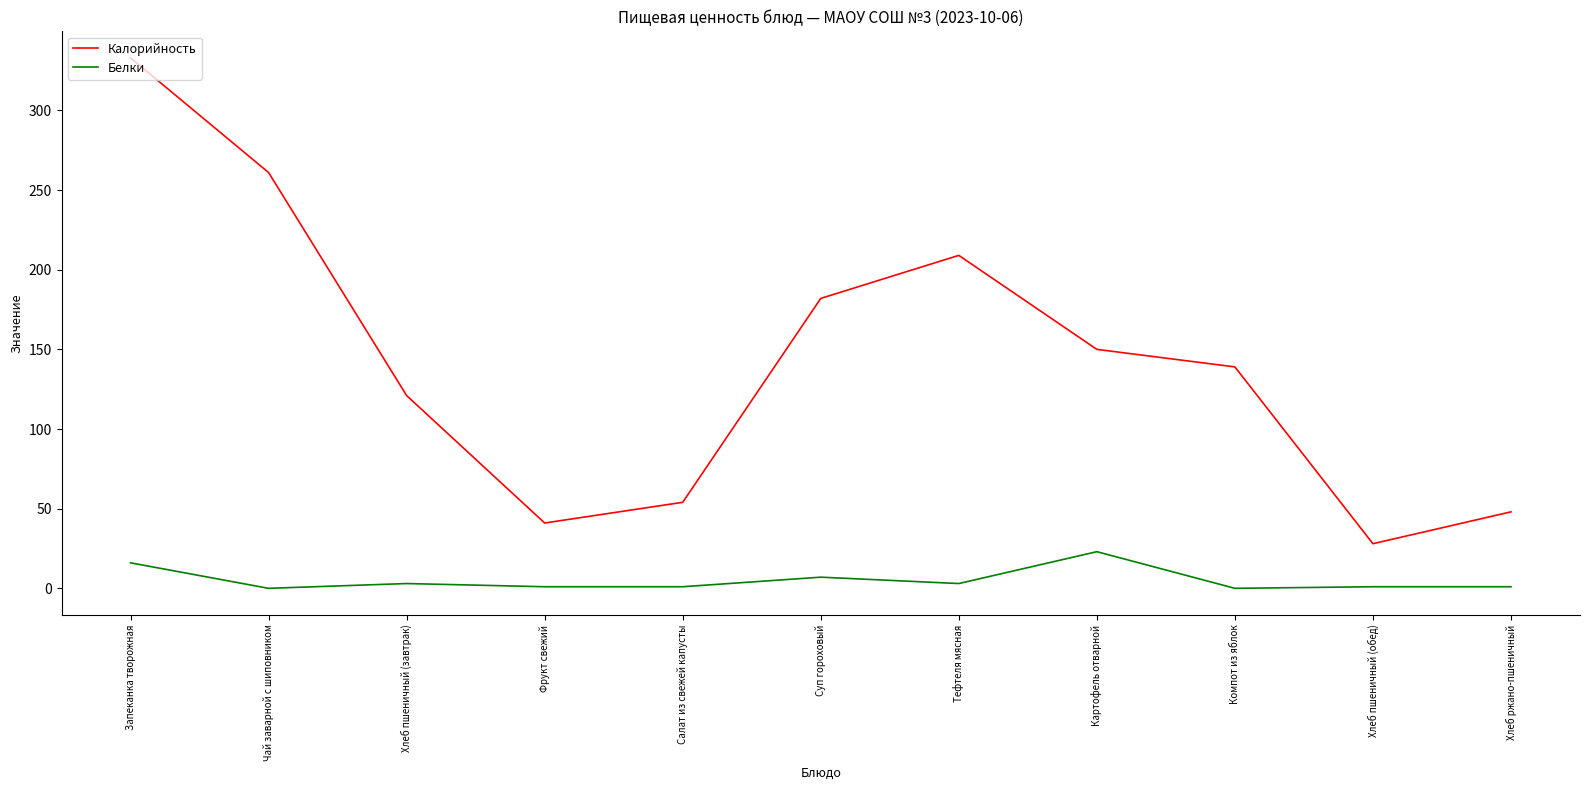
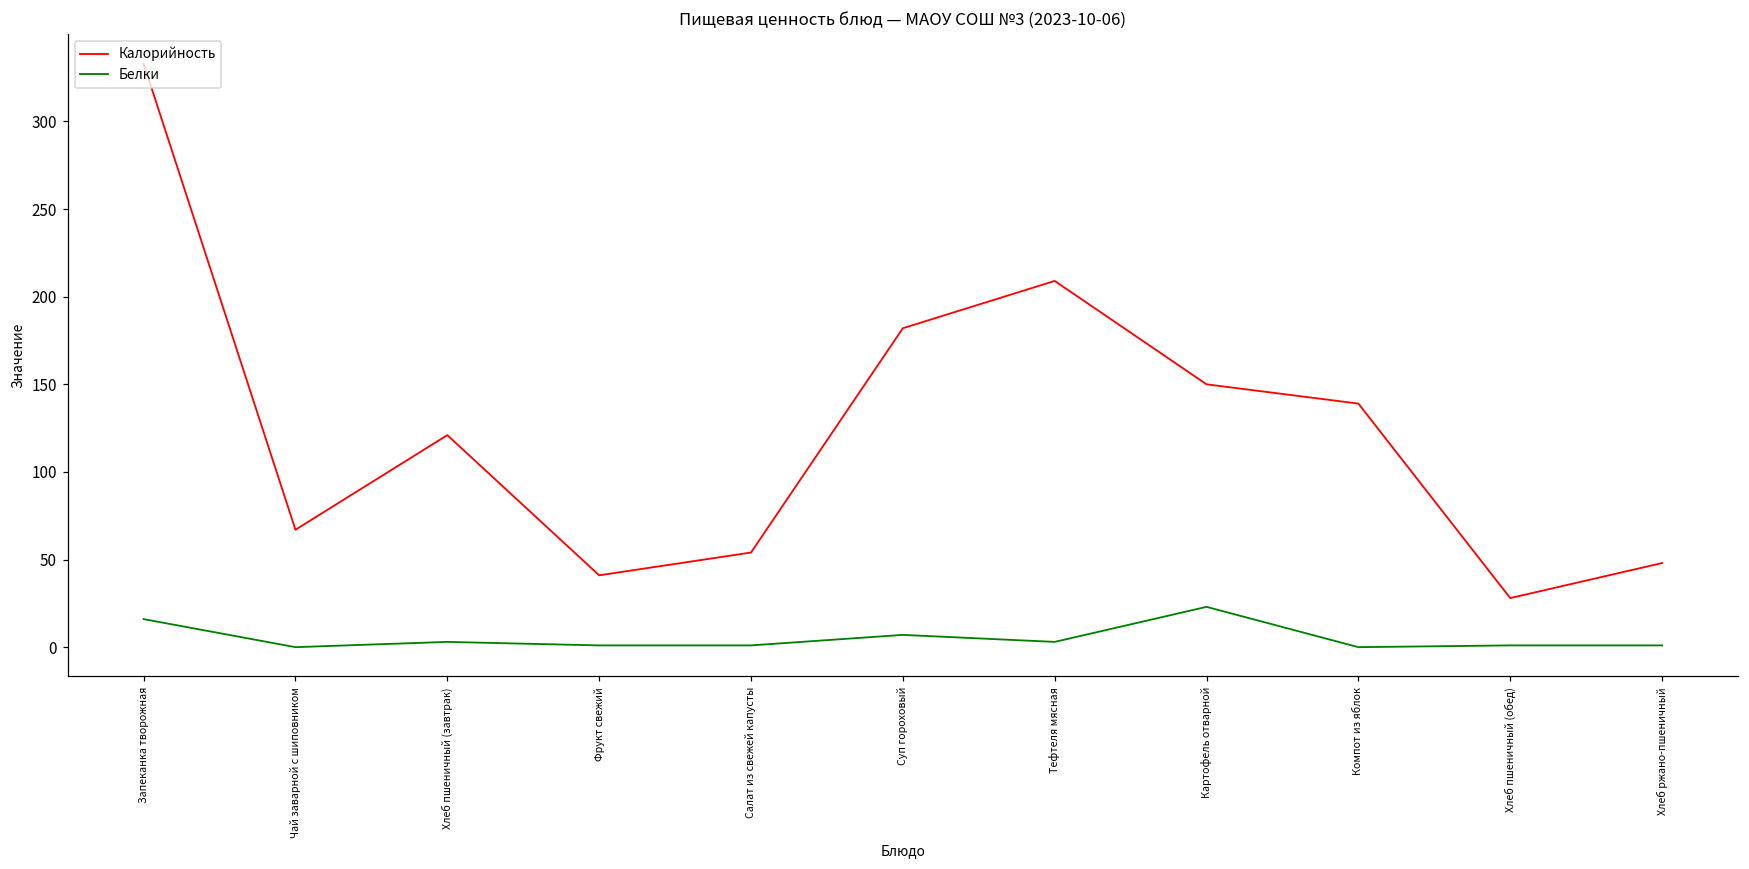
  {
    "Калорийность": {
-     "Чай заварной с шиповником": 261,
+     "Чай заварной с шиповником": 67,
      "Хлеб пшеничный (завтрак)": 121,
      "Фрукт свежий": 41,
      "Салат из свежей капусты": 54,
      "Суп гороховый": 182,
      "Тефтеля мясная": 209,
      "Картофель отварной": 150,
      "Компот из яблок": 139,
      "Хлеб пшеничный (обед)": 28,
      "Хлеб ржано-пшеничный": 48
    },
    "Белки": {
      "Запеканка творожная": 16,
      "Чай заварной с шиповником": 0,
      "Хлеб пшеничный (завтрак)": 3,
      "Фрукт свежий": 1,
      "Салат из свежей капусты": 1,
      "Суп гороховый": 7,
      "Тефтеля мясная": 3,
      "Картофель отварной": 23,
      "Компот из яблок": 0,
      "Хлеб пшеничный (обед)": 1,
      "Хлеб ржано-пшеничный": 1
    }
  }
